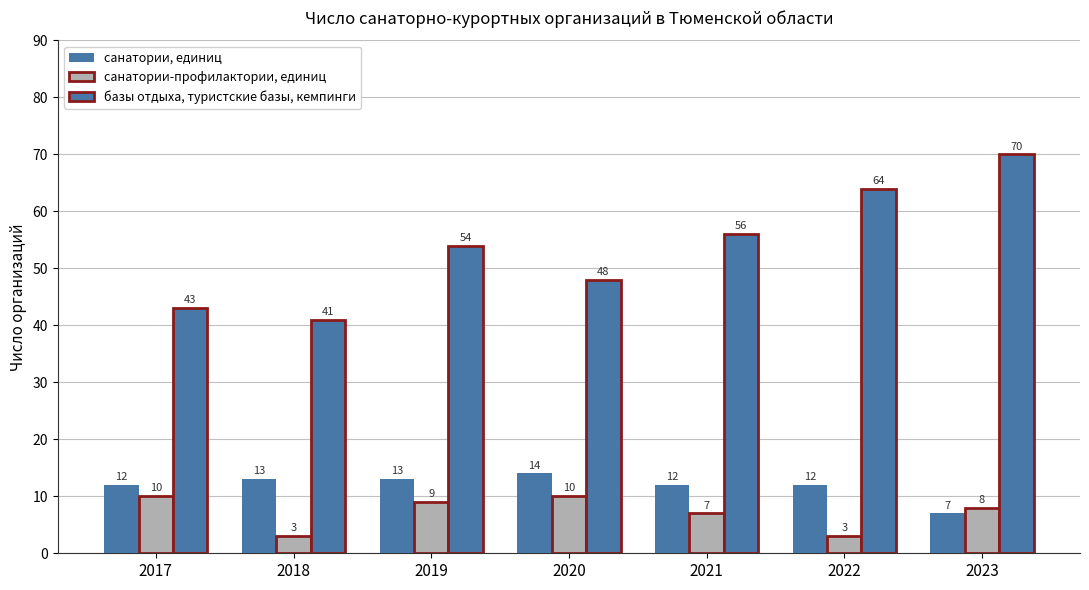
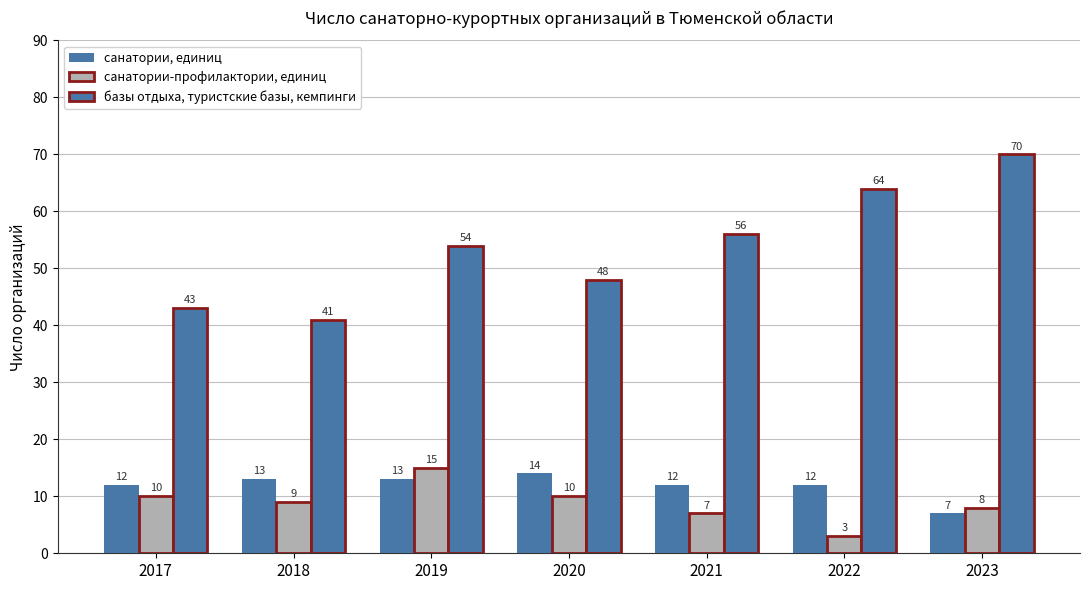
  {
    "санатории-профилактории, единиц": {
      "2017": 10,
-     "2018": 3,
-     "2019": 9,
+     "2018": 9,
+     "2019": 15,
      "2020": 10,
      "2021": 7,
      "2022": 3,
      "2023": 8
    }
  }
